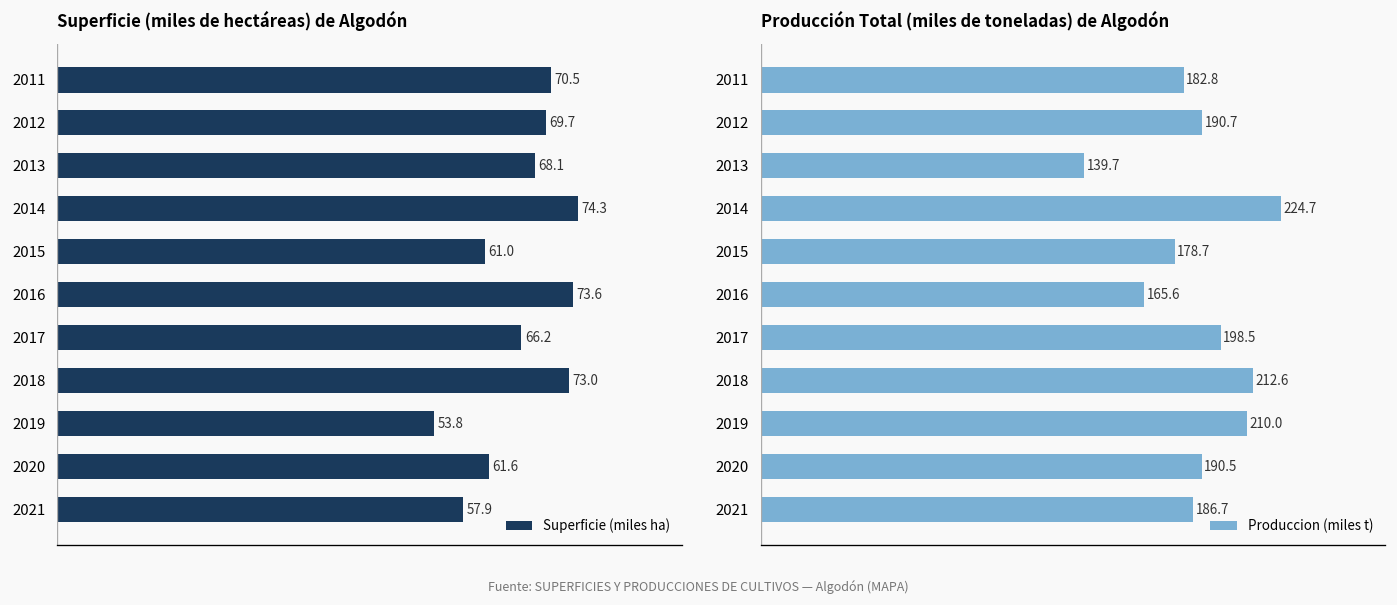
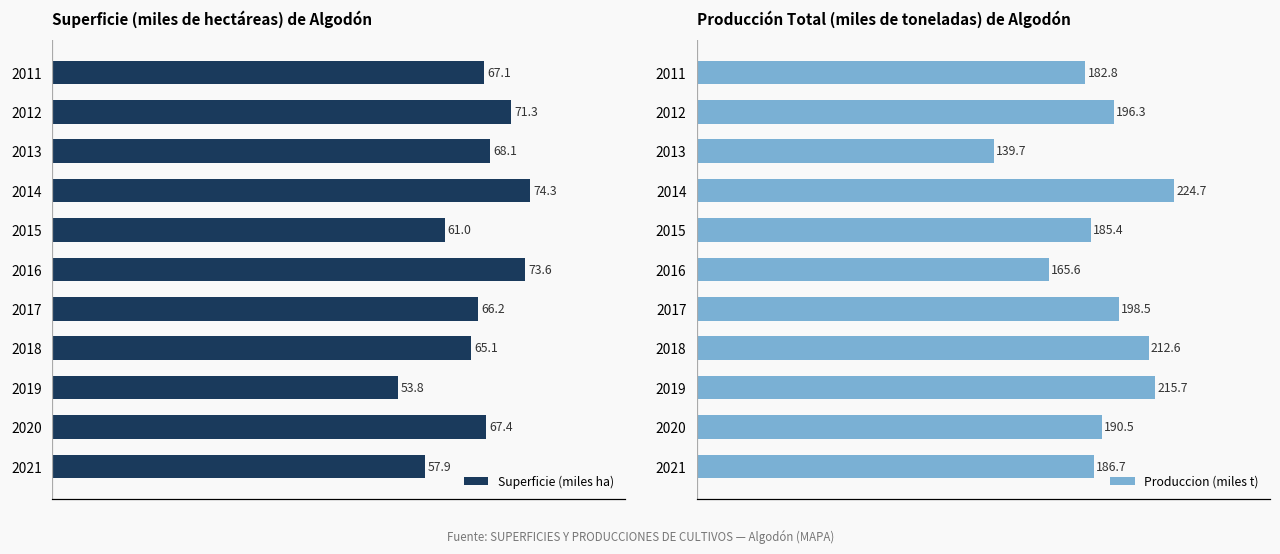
  {
    "Superficie (miles de hectáreas) de Algodón": {
-     "2011": 70.5,
-     "2012": 69.7,
+     "2011": 67.1,
+     "2012": 71.3,
      "2013": 68.1,
      "2014": 74.3,
      "2015": 61.0,
      "2016": 73.6,
      "2017": 66.2,
-     "2018": 73.0,
+     "2018": 65.1,
      "2019": 53.8,
-     "2020": 61.6,
+     "2020": 67.4,
      "2021": 57.9
    },
    "Producción Total (miles de toneladas) de Algodón": {
      "2011": 182.8,
-     "2012": 190.7,
+     "2012": 196.3,
      "2013": 139.7,
      "2014": 224.7,
-     "2015": 178.7,
+     "2015": 185.4,
      "2016": 165.6,
      "2017": 198.5,
      "2018": 212.6,
-     "2019": 210.0,
+     "2019": 215.7,
      "2020": 190.5,
      "2021": 186.7
    }
  }
